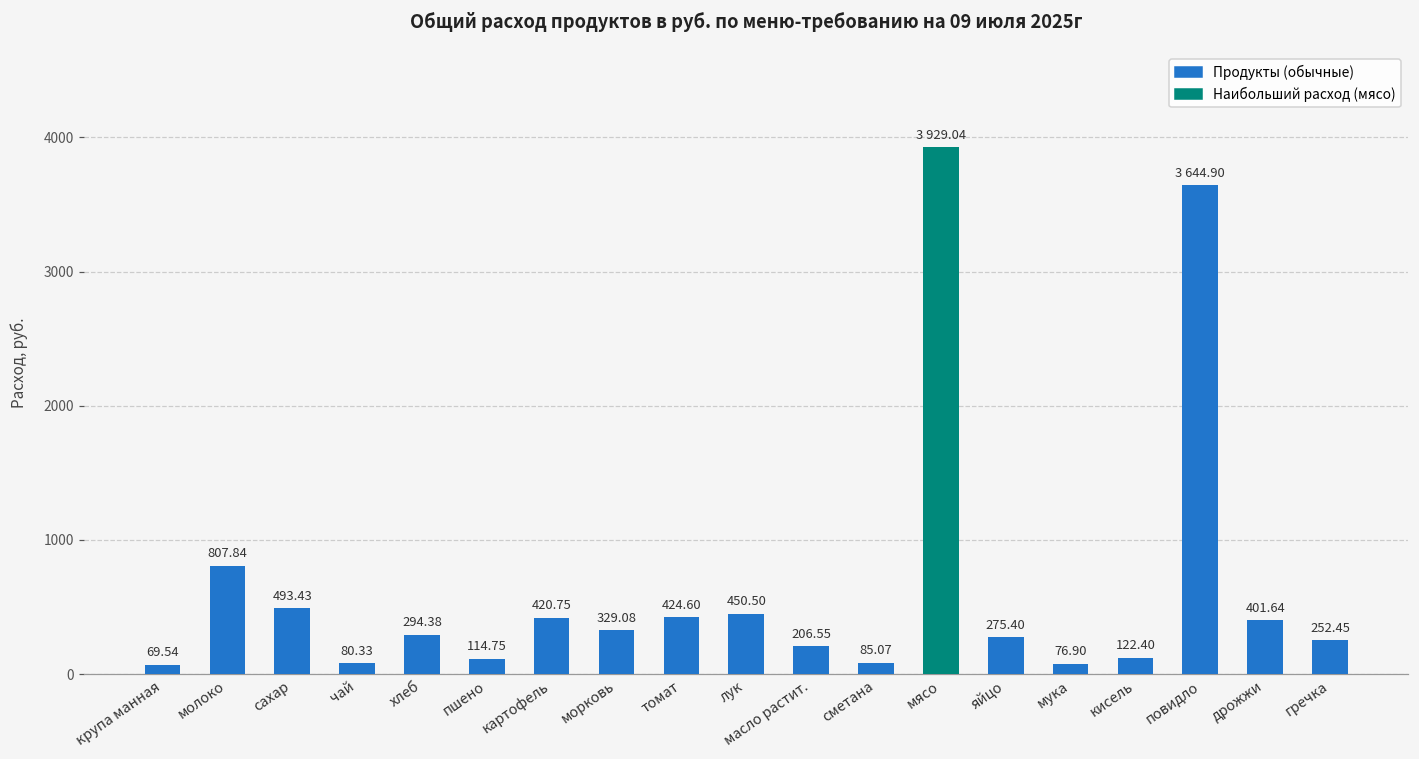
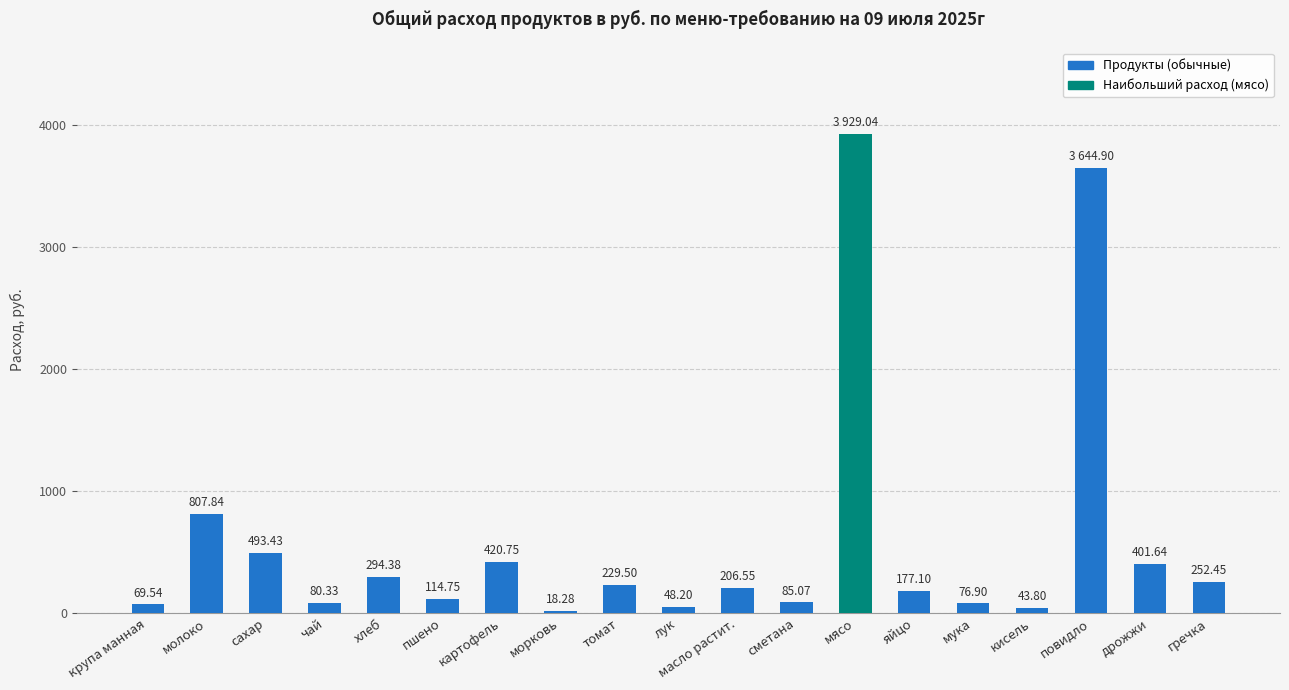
  {
    "крупа манная": 69.54,
    "молоко": 807.84,
    "сахар": 493.43,
    "чай": 80.33,
    "хлеб": 294.38,
    "пшено": 114.75,
    "картофель": 420.75,
-   "морковь": 329.08,
-   "томат": 424.60,
-   "лук": 450.50,
+   "морковь": 18.28,
+   "томат": 229.50,
+   "лук": 48.20,
    "масло растит.": 206.55,
    "сметана": 85.07,
-   "яйцо": 275.40,
+   "яйцо": 177.10,
    "мука": 76.90,
-   "кисель": 122.40,
+   "кисель": 43.80,
    "дрожжи": 401.64,
    "гречка": 252.45
  }
